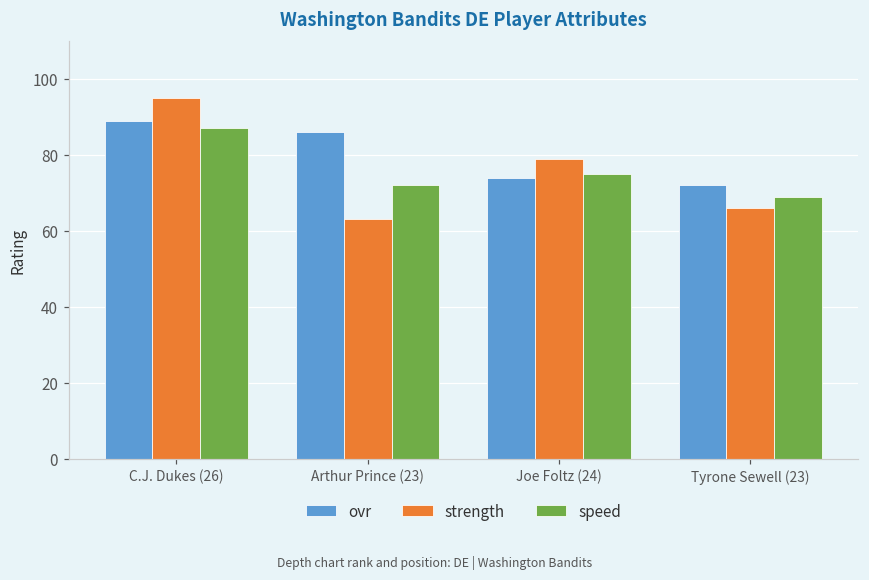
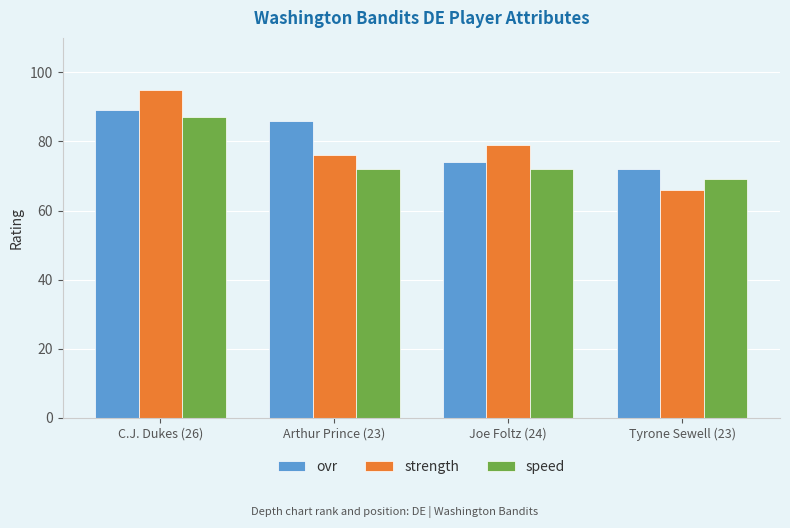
  {
    "ovr": {
      "C.J. Dukes (26)": 89,
      "Arthur Prince (23)": 86,
      "Joe Foltz (24)": 74,
      "Tyrone Sewell (23)": 72
    },
    "strength": {
      "C.J. Dukes (26)": 95,
-     "Arthur Prince (23)": 63,
+     "Arthur Prince (23)": 76,
      "Joe Foltz (24)": 79,
      "Tyrone Sewell (23)": 66
    },
    "speed": {
      "C.J. Dukes (26)": 87,
      "Arthur Prince (23)": 72,
-     "Joe Foltz (24)": 75,
+     "Joe Foltz (24)": 72,
      "Tyrone Sewell (23)": 69
    }
  }
